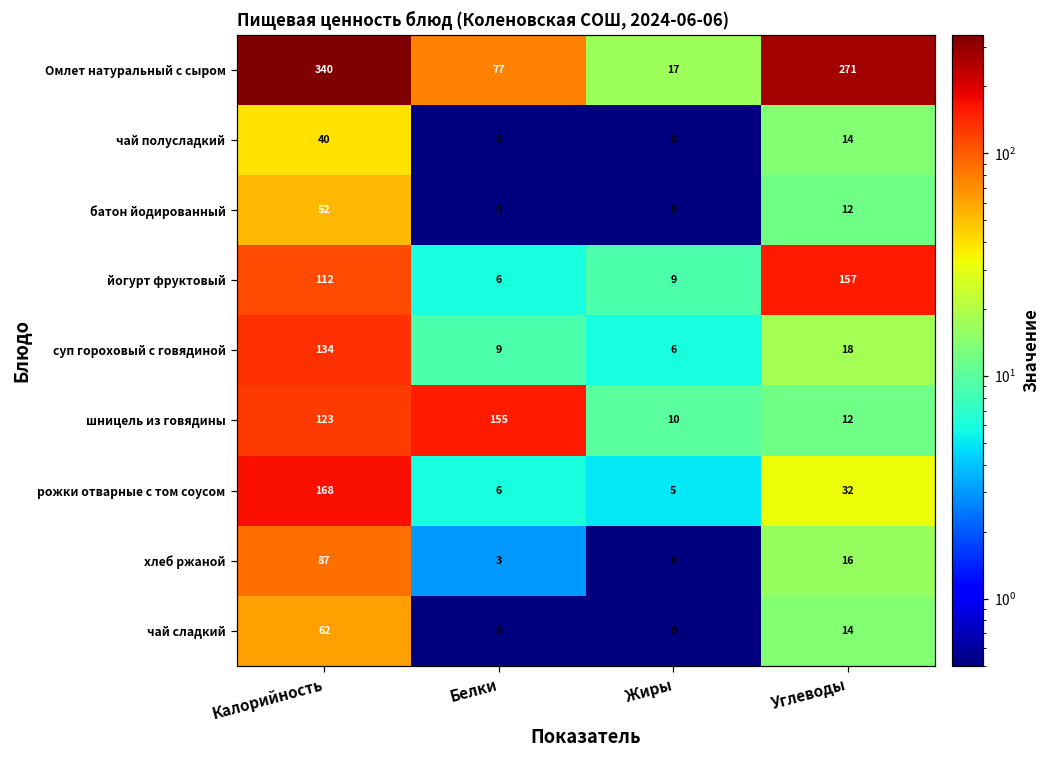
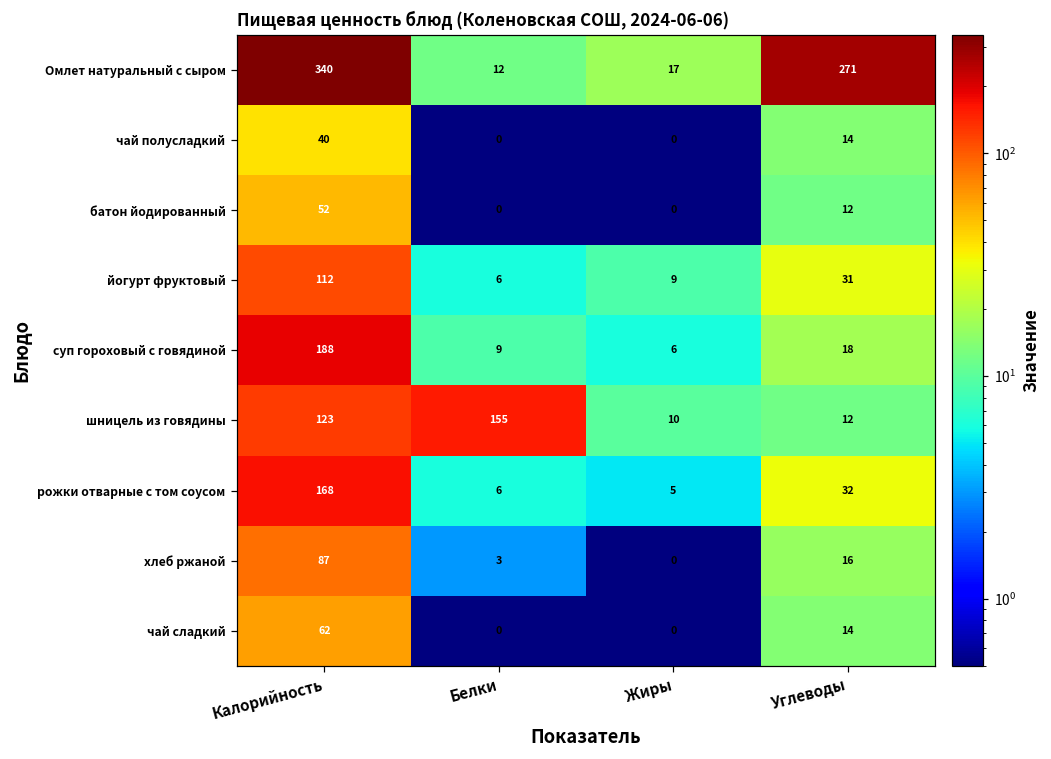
  {
    "Омлет натуральный с сыром": {
      "Калорийность": 340,
-     "Белки": 77,
+     "Белки": 12,
      "Жиры": 17,
      "Углеводы": 271
    },
    "чай полусладкий": {
      "Калорийность": 40,
      "Белки": 0,
      "Жиры": 0,
      "Углеводы": 14
    },
    "батон йодированный": {
      "Калорийность": 52,
      "Белки": 0,
      "Жиры": 0,
      "Углеводы": 12
    },
    "йогурт фруктовый": {
      "Калорийность": 112,
      "Белки": 6,
      "Жиры": 9,
-     "Углеводы": 157
+     "Углеводы": 31
    },
    "суп гороховый с говядиной": {
-     "Калорийность": 134,
+     "Калорийность": 188,
      "Белки": 9,
      "Жиры": 6,
      "Углеводы": 18
    },
    "шницель из говядины": {
      "Калорийность": 123,
      "Белки": 155,
      "Жиры": 10,
      "Углеводы": 12
    },
    "рожки отварные с том соусом": {
      "Калорийность": 168,
      "Белки": 6,
      "Жиры": 5,
      "Углеводы": 32
    },
    "хлеб ржаной": {
      "Калорийность": 87,
      "Белки": 3,
      "Жиры": 0,
      "Углеводы": 16
    },
    "чай сладкий": {
      "Калорийность": 62,
      "Белки": 0,
      "Жиры": 0,
      "Углеводы": 14
    }
  }
